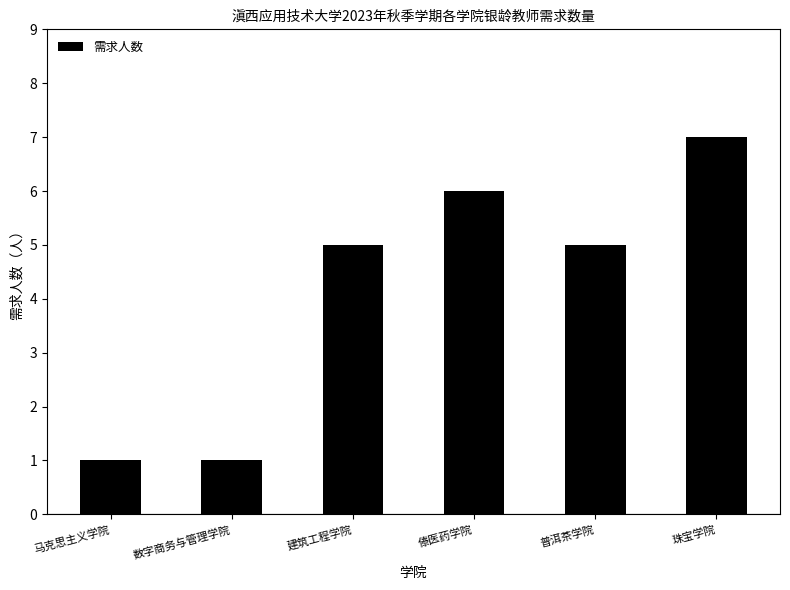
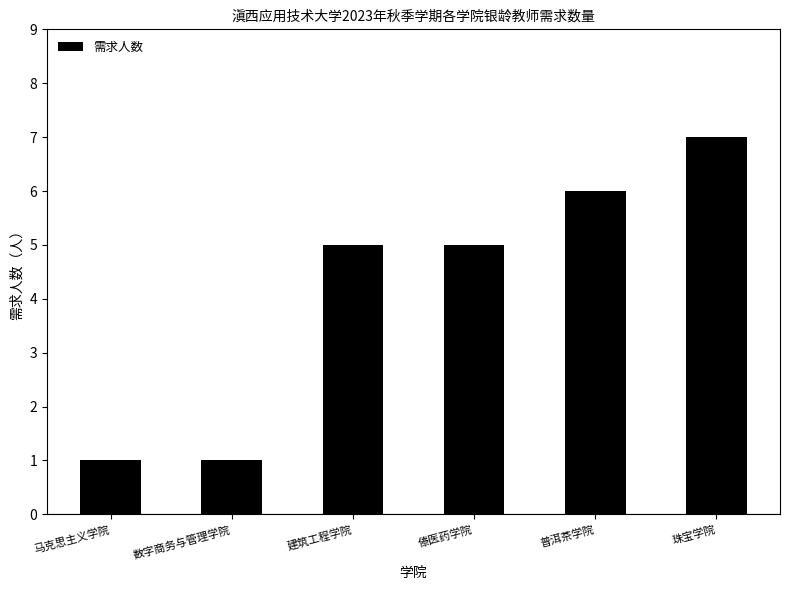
  {
    "马克思主义学院": 1,
    "数字商务与管理学院": 1,
    "建筑工程学院": 5,
-   "傣医药学院": 6,
-   "普洱茶学院": 5,
+   "傣医药学院": 5,
+   "普洱茶学院": 6,
    "珠宝学院": 7
  }
